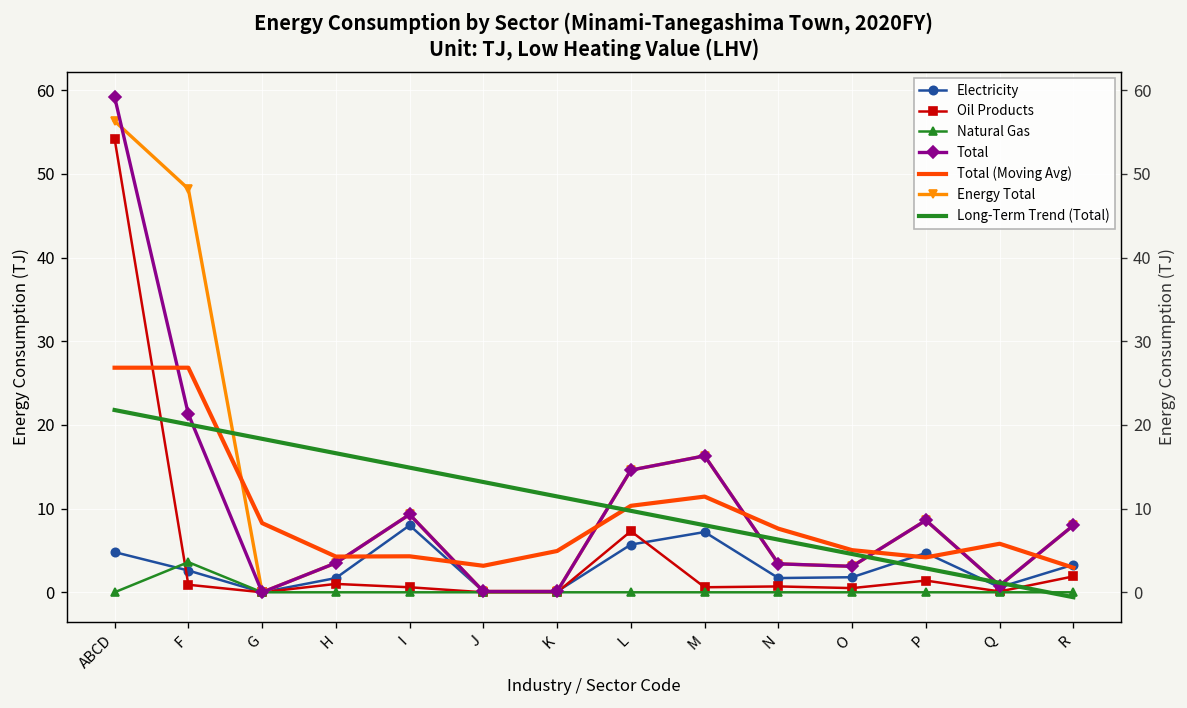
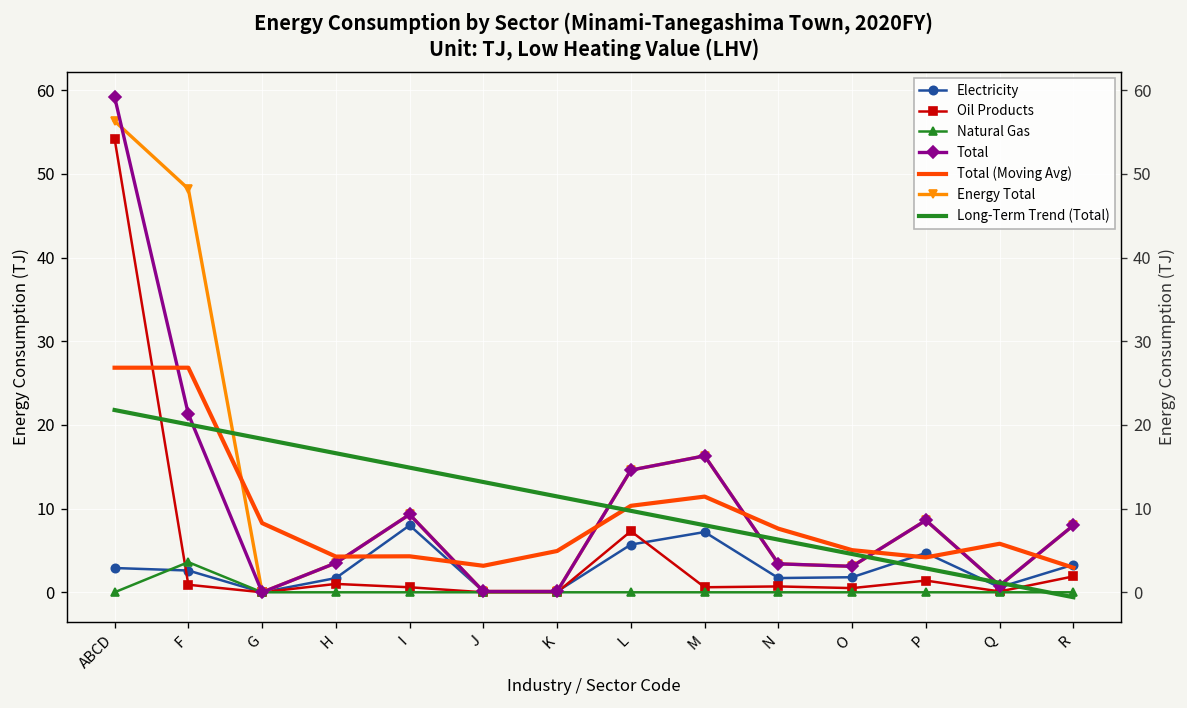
  {
    "Electricity": {
-     "ABCD": 5,
+     "ABCD": 3,
      "F": 3,
      "H": 2,
      "I": 8,
      "L": 6,
      "M": 7,
      "N": 2,
      "O": 2,
      "P": 5
    },
    "Oil Products": {
      "ABCD": 54,
      "F": 1,
      "H": 1,
      "I": 1,
      "L": 7,
      "M": 1,
      "N": 1,
      "O": 1,
      "P": 1,
      "R": 2
    },
    "Total": {
      "ABCD": 59,
      "F": 21
    },
    "Total (Moving Avg)": {
      "ABCD": 27,
      "F": 27,
      "G": 8,
      "H": 4,
      "I": 4,
      "J": 3,
      "K": 5,
      "L": 10,
      "M": 11,
      "N": 8,
      "O": 5,
      "P": 4,
      "Q": 6
    },
    "Energy Total": {
      "ABCD": 56,
      "F": 48
    }
  }
